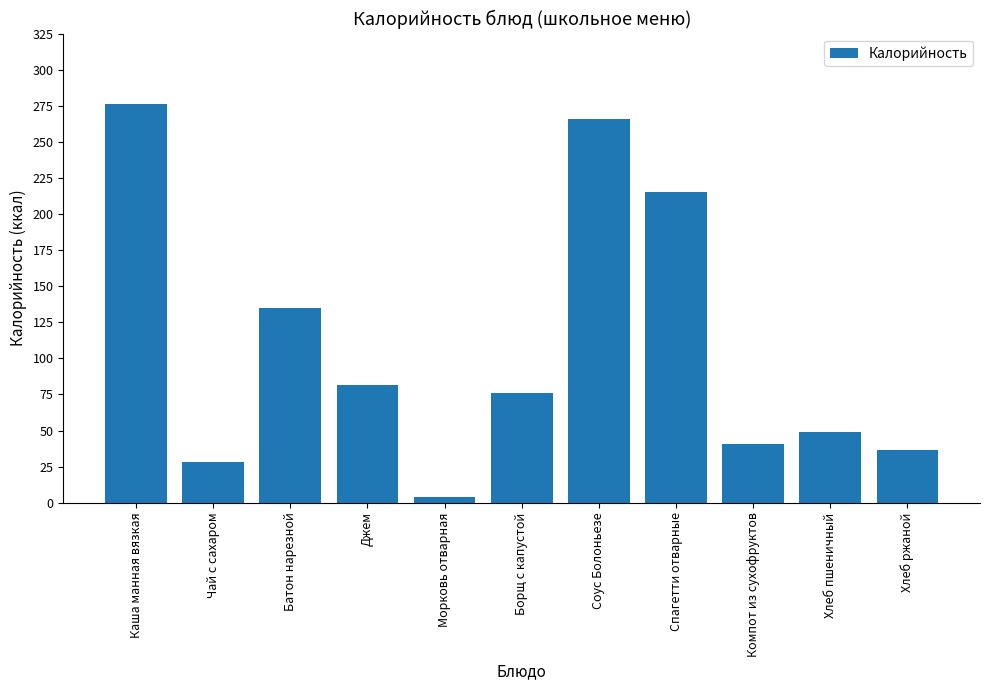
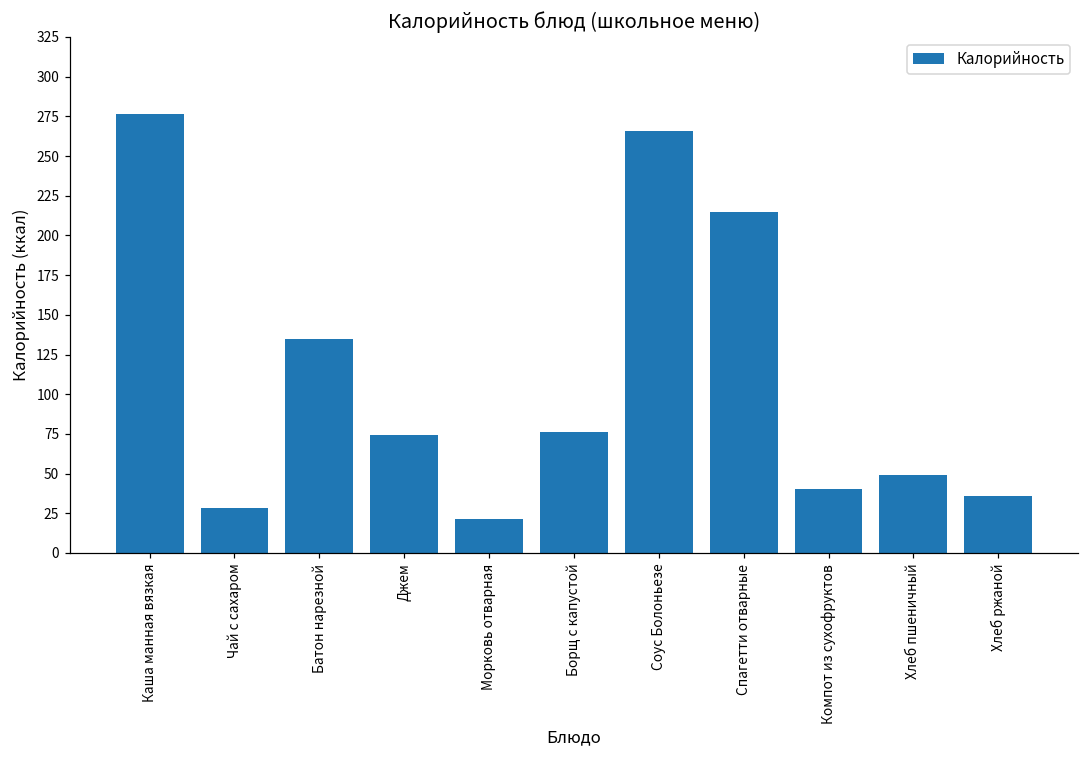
  {
    "Каша манная вязкая": 276,
    "Чай с сахаром": 28,
    "Батон нарезной": 135,
-   "Джем": 82,
-   "Морковь отварная": 4,
+   "Джем": 74,
+   "Морковь отварная": 21,
    "Борщ с капустой": 76,
    "Соус Болоньезе": 266,
    "Спагетти отварные": 215,
    "Компот из сухофруктов": 40,
    "Хлеб пшеничный": 49,
    "Хлеб ржаной": 36
  }
